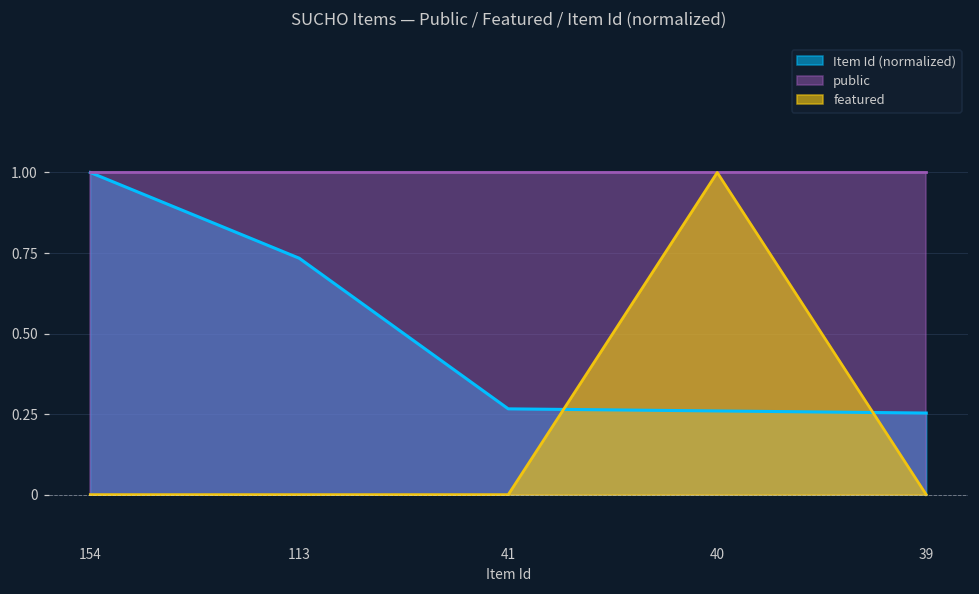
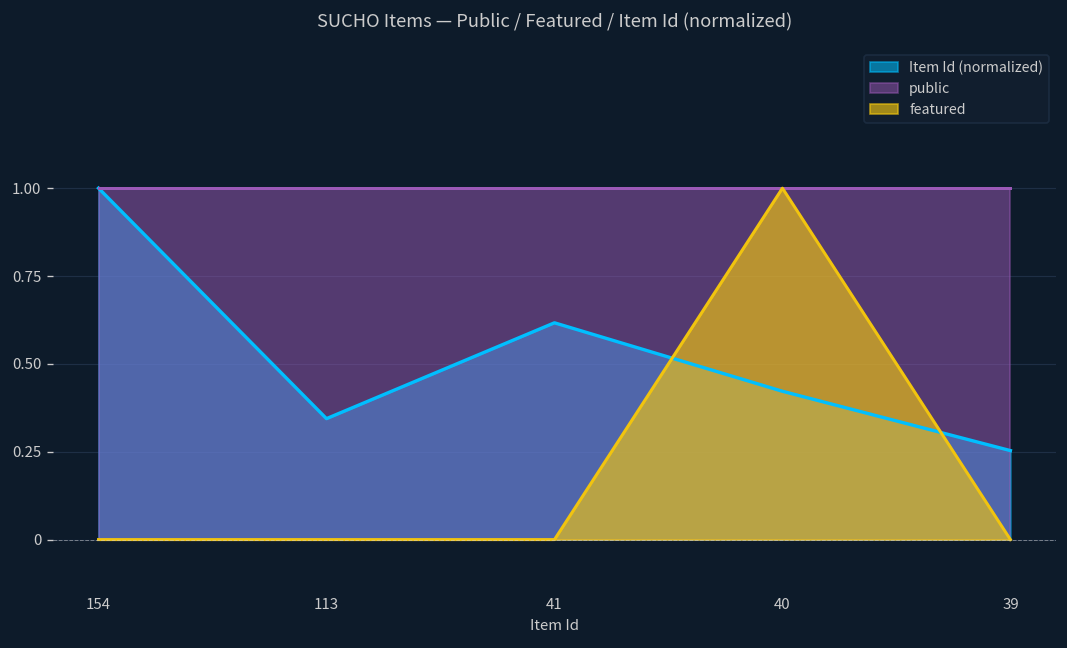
  {
    "Item Id (normalized)": {
-     "113": 0.73,
-     "41": 0.27,
-     "40": 0.26,
+     "113": 0.34,
+     "41": 0.62,
+     "40": 0.42,
      "39": 0.25
    },
    "public": {
      "113": 1.00,
      "41": 1.00,
      "39": 1.00
    },
    "featured": {
      "154": 0.00,
      "113": 0.00,
      "41": 0.00,
      "39": 0.00
    }
  }
